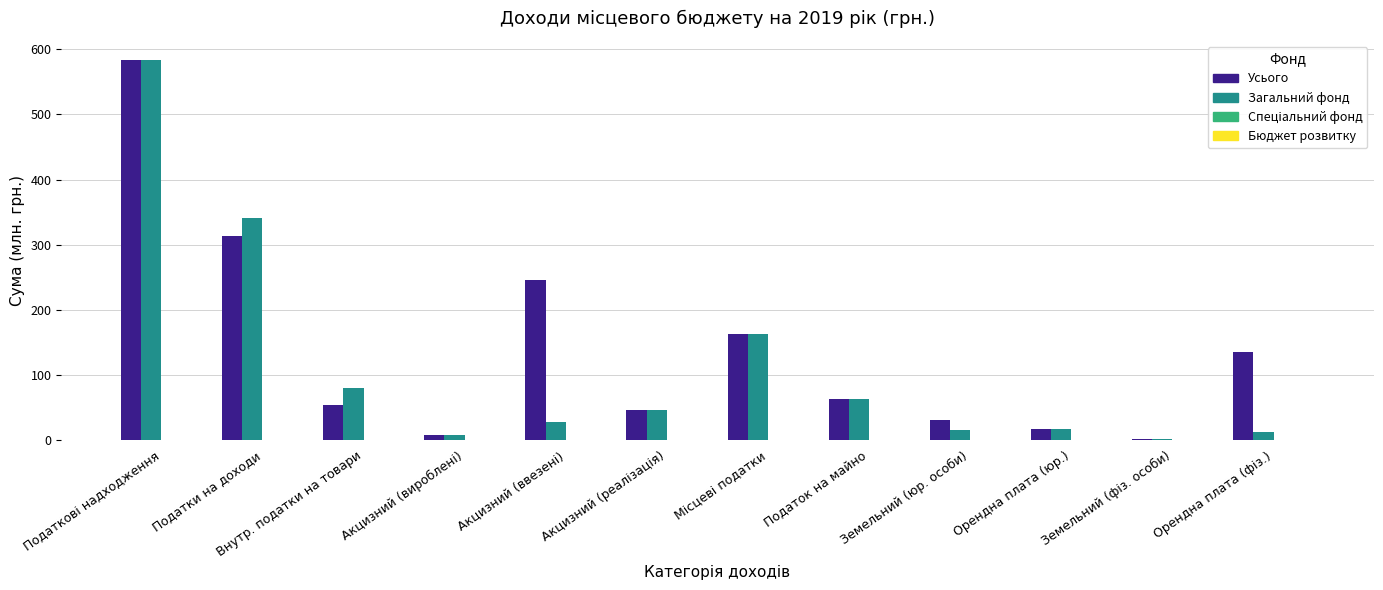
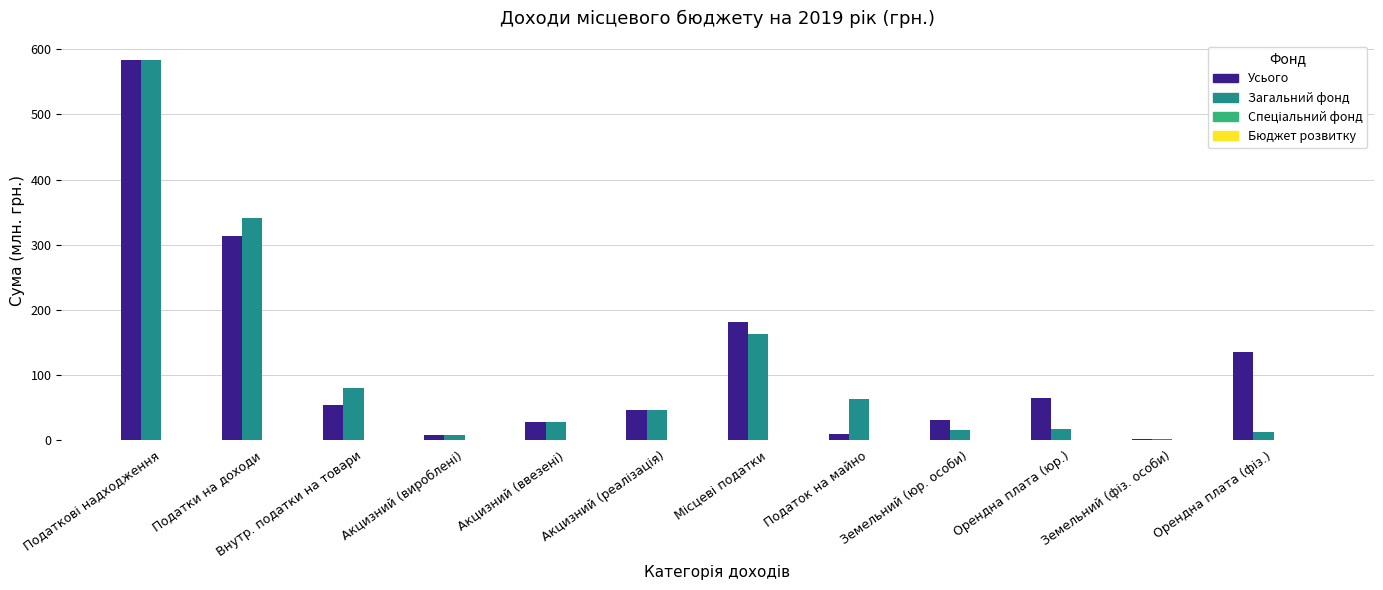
  {
    "Усього": {
      "Податкові надходження": 580,
      "Податки на доходи": 310,
      "Внутр. податки на товари": 50,
      "Акцизний (вироблені)": 10,
-     "Акцизний (ввезені)": 250,
+     "Акцизний (ввезені)": 30,
      "Акцизний (реалізація)": 50,
-     "Місцеві податки": 160,
-     "Податок на майно": 60,
+     "Місцеві податки": 180,
+     "Податок на майно": 10,
      "Земельний (юр. особи)": 30,
-     "Орендна плата (юр.)": 20,
+     "Орендна плата (юр.)": 60,
      "Орендна плата (фіз.)": 140
    },
    "Бюджет розвитку": {
      "Податкові надходження": 0,
      "Податки на доходи": 0,
      "Внутр. податки на товари": 0,
      "Акцизний (вироблені)": 0,
      "Акцизний (ввезені)": 0,
      "Акцизний (реалізація)": 0,
      "Місцеві податки": 0,
      "Податок на майно": 0,
      "Земельний (юр. особи)": 0,
      "Орендна плата (юр.)": 0,
      "Земельний (фіз. особи)": 0,
      "Орендна плата (фіз.)": 0
    }
  }
